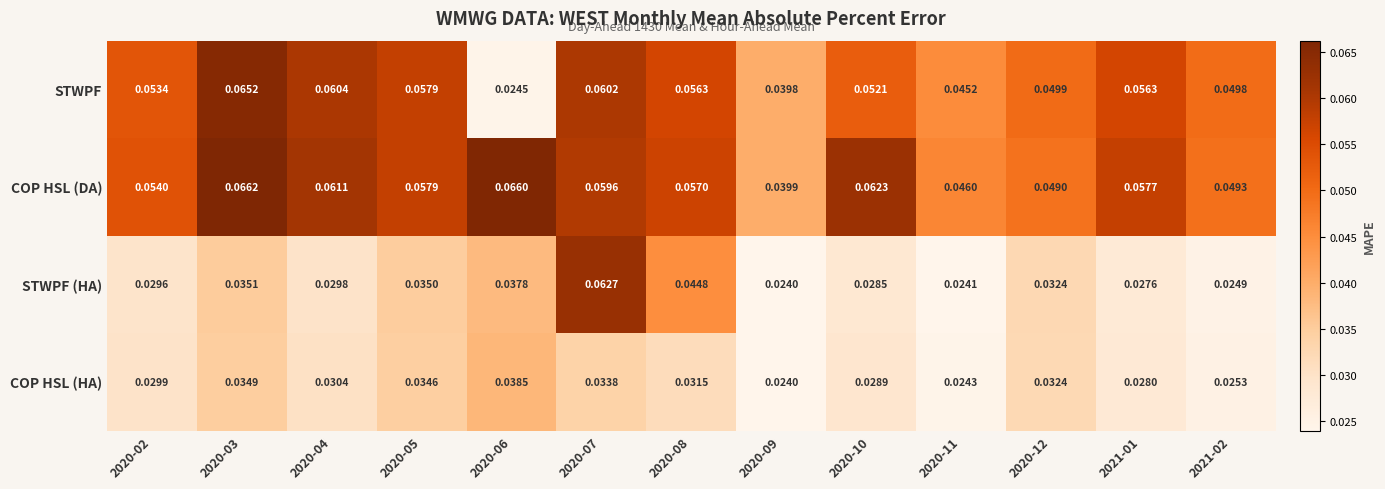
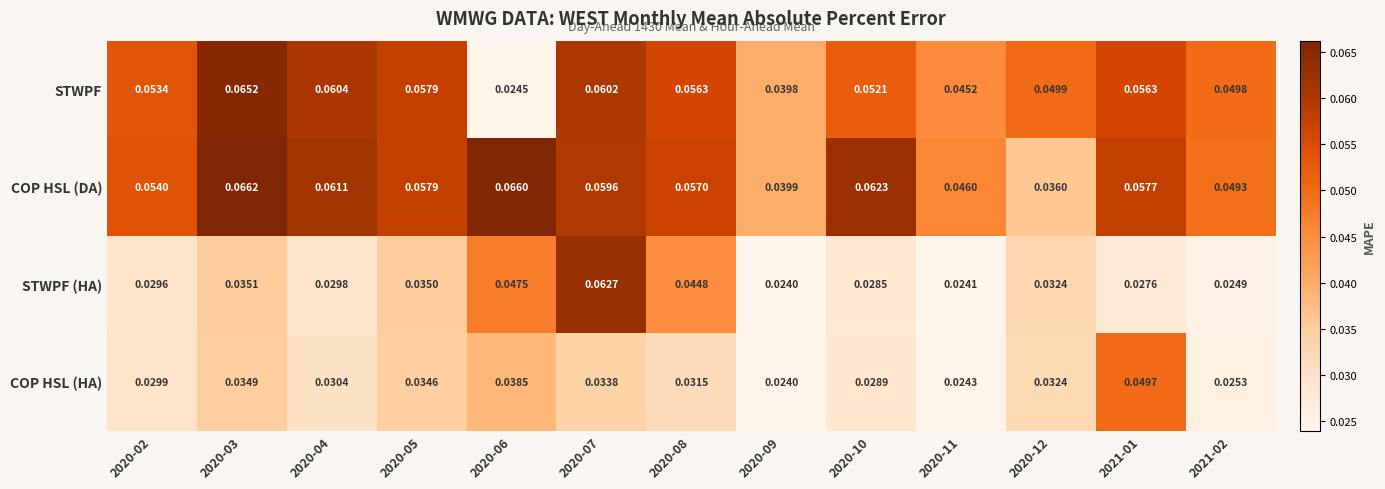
  {
    "STWPF": {
      "2020-02": 0.0534,
      "2020-03": 0.0652,
      "2020-04": 0.0604,
      "2020-05": 0.0579,
      "2020-06": 0.0245,
      "2020-07": 0.0602,
      "2020-08": 0.0563,
      "2020-09": 0.0398,
      "2020-10": 0.0521,
      "2020-11": 0.0452,
      "2020-12": 0.0499,
      "2021-01": 0.0563,
      "2021-02": 0.0498
    },
    "COP HSL (DA)": {
      "2020-02": 0.0540,
      "2020-03": 0.0662,
      "2020-04": 0.0611,
      "2020-05": 0.0579,
      "2020-06": 0.0660,
      "2020-07": 0.0596,
      "2020-08": 0.0570,
      "2020-09": 0.0399,
      "2020-10": 0.0623,
      "2020-11": 0.0460,
-     "2020-12": 0.0490,
+     "2020-12": 0.0360,
      "2021-01": 0.0577,
      "2021-02": 0.0493
    },
    "STWPF (HA)": {
      "2020-02": 0.0296,
      "2020-03": 0.0351,
      "2020-04": 0.0298,
      "2020-05": 0.0350,
-     "2020-06": 0.0378,
+     "2020-06": 0.0475,
      "2020-07": 0.0627,
      "2020-08": 0.0448,
      "2020-09": 0.0240,
      "2020-10": 0.0285,
      "2020-11": 0.0241,
      "2020-12": 0.0324,
      "2021-01": 0.0276,
      "2021-02": 0.0249
    },
    "COP HSL (HA)": {
      "2020-02": 0.0299,
      "2020-03": 0.0349,
      "2020-04": 0.0304,
      "2020-05": 0.0346,
      "2020-06": 0.0385,
      "2020-07": 0.0338,
      "2020-08": 0.0315,
      "2020-09": 0.0240,
      "2020-10": 0.0289,
      "2020-11": 0.0243,
      "2020-12": 0.0324,
-     "2021-01": 0.0280,
+     "2021-01": 0.0497,
      "2021-02": 0.0253
    }
  }
